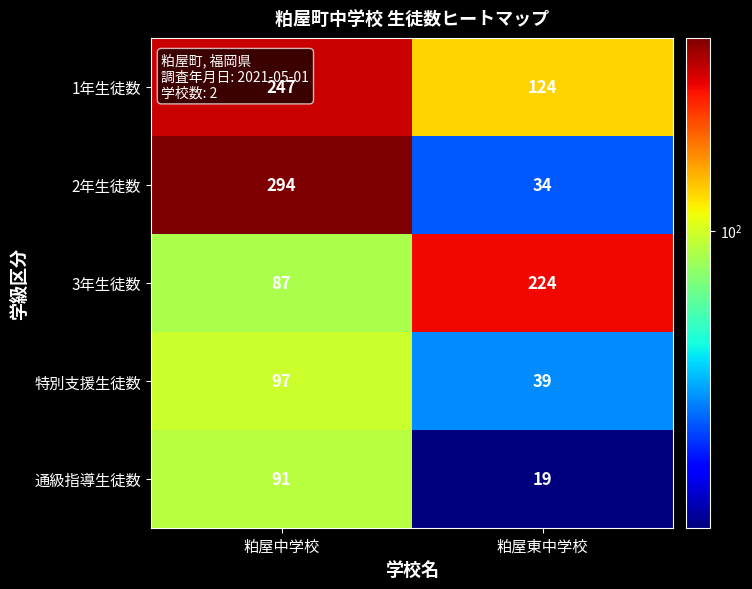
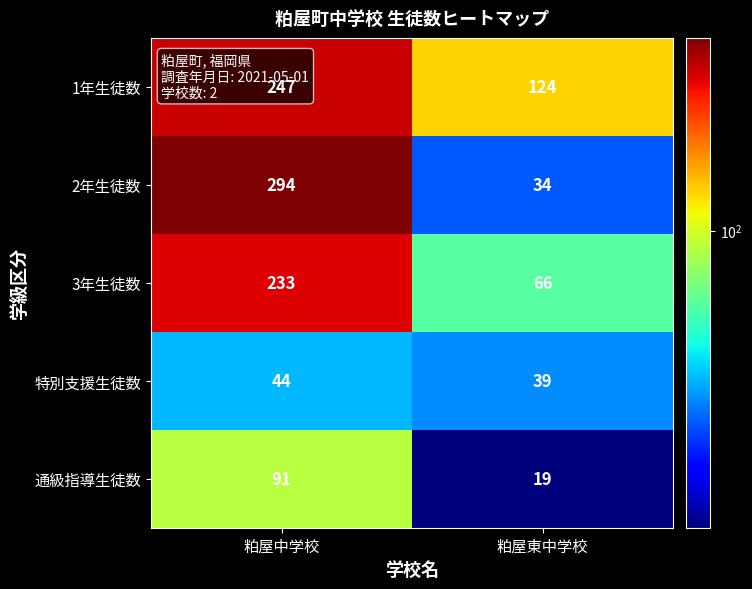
  {
    "1年生徒数": {
      "粕屋東中学校": 124
    },
    "2年生徒数": {
      "粕屋中学校": 294,
      "粕屋東中学校": 34
    },
    "3年生徒数": {
-     "粕屋中学校": 87,
-     "粕屋東中学校": 224
+     "粕屋中学校": 233,
+     "粕屋東中学校": 66
    },
    "特別支援生徒数": {
-     "粕屋中学校": 97,
+     "粕屋中学校": 44,
      "粕屋東中学校": 39
    },
    "通級指導生徒数": {
      "粕屋中学校": 91,
      "粕屋東中学校": 19
    }
  }
